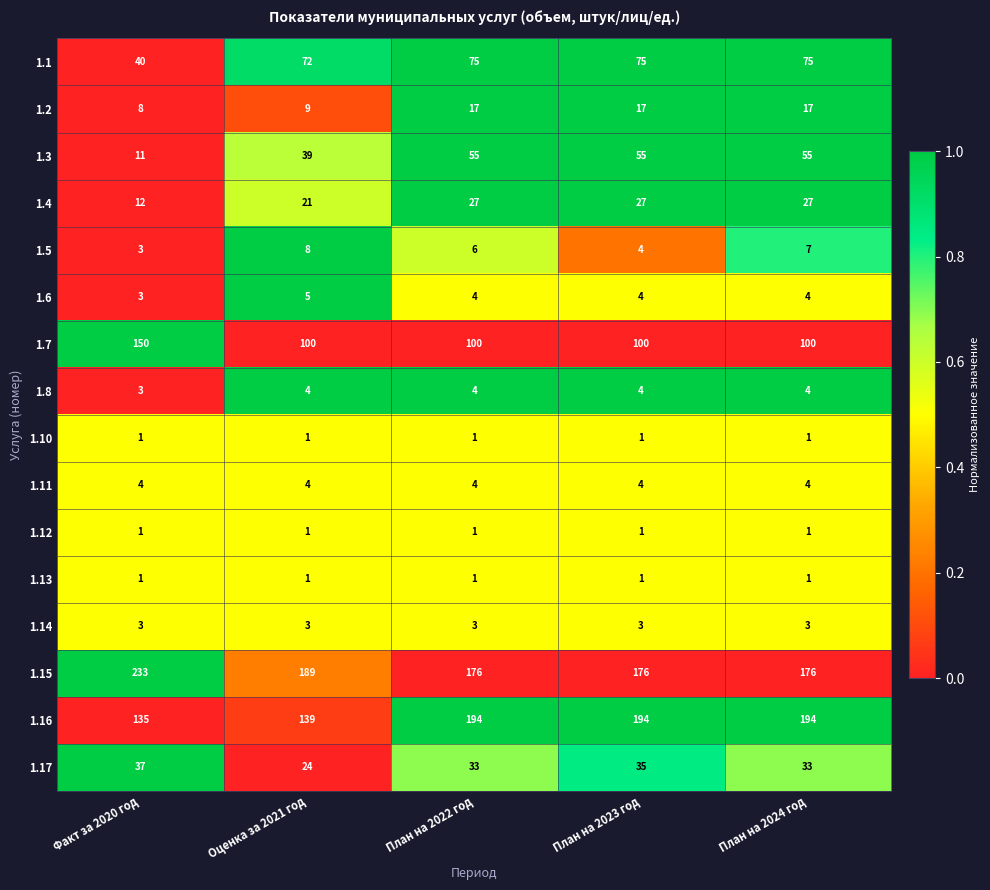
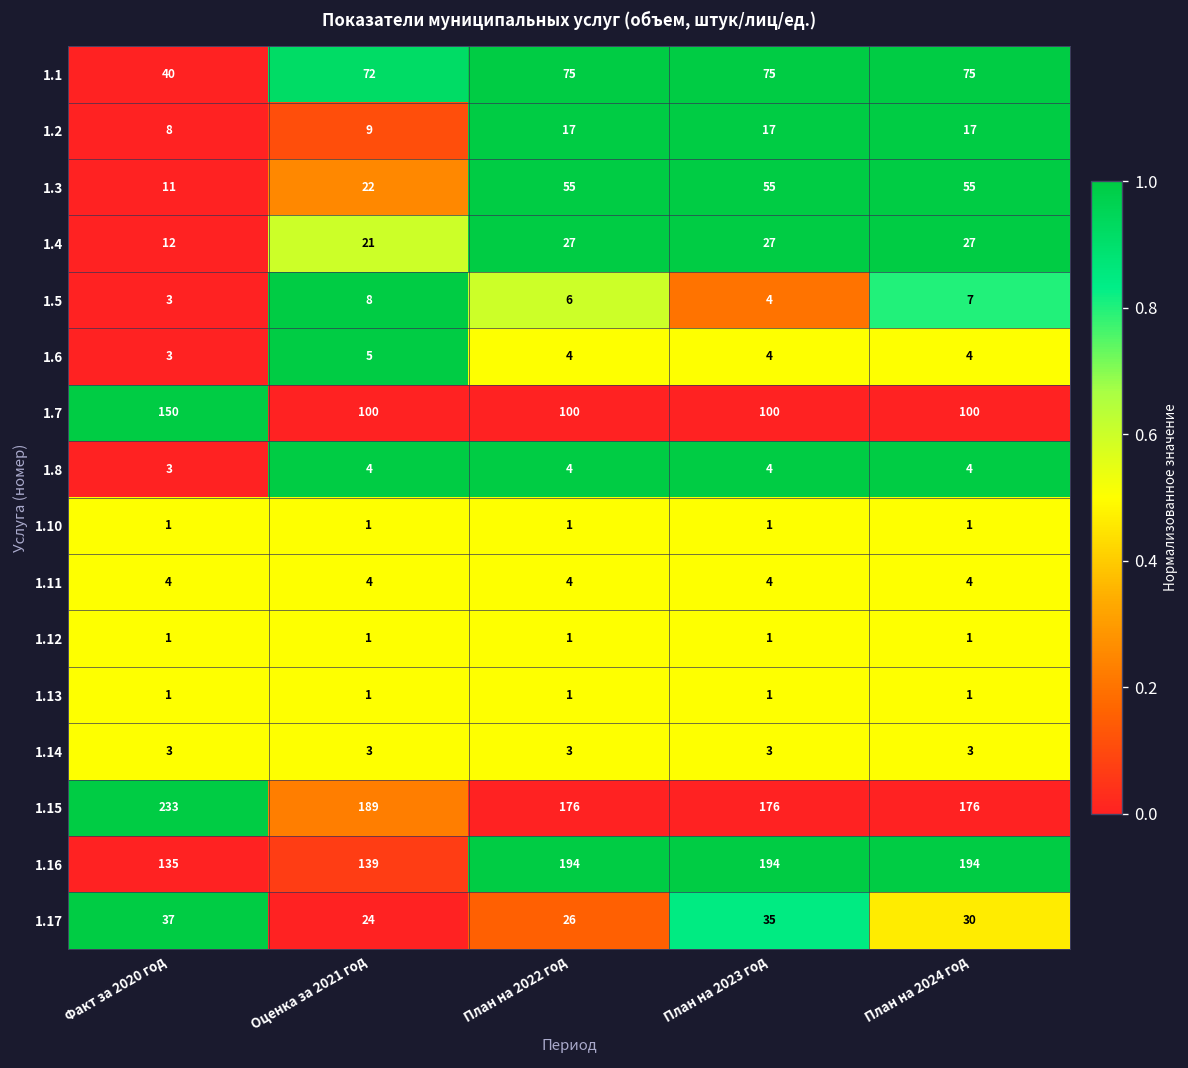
  {
    "1.1": {
      "Факт за 2020 год": 40,
      "Оценка за 2021 год": 72,
      "План на 2022 год": 75,
      "План на 2023 год": 75,
      "План на 2024 год": 75
    },
    "1.2": {
      "Факт за 2020 год": 8,
      "Оценка за 2021 год": 9,
      "План на 2022 год": 17,
      "План на 2023 год": 17,
      "План на 2024 год": 17
    },
    "1.3": {
      "Факт за 2020 год": 11,
-     "Оценка за 2021 год": 39,
+     "Оценка за 2021 год": 22,
      "План на 2022 год": 55,
      "План на 2023 год": 55,
      "План на 2024 год": 55
    },
    "1.4": {
      "Факт за 2020 год": 12,
      "Оценка за 2021 год": 21,
      "План на 2022 год": 27,
      "План на 2023 год": 27,
      "План на 2024 год": 27
    },
    "1.5": {
      "Факт за 2020 год": 3,
      "Оценка за 2021 год": 8,
      "План на 2022 год": 6,
      "План на 2023 год": 4,
      "План на 2024 год": 7
    },
    "1.6": {
      "Факт за 2020 год": 3,
      "Оценка за 2021 год": 5,
      "План на 2022 год": 4,
      "План на 2023 год": 4,
      "План на 2024 год": 4
    },
    "1.7": {
      "Факт за 2020 год": 150,
      "Оценка за 2021 год": 100,
      "План на 2022 год": 100,
      "План на 2023 год": 100,
      "План на 2024 год": 100
    },
    "1.8": {
      "Факт за 2020 год": 3,
      "Оценка за 2021 год": 4,
      "План на 2022 год": 4,
      "План на 2023 год": 4,
      "План на 2024 год": 4
    },
    "1.10": {
      "Факт за 2020 год": 1,
      "Оценка за 2021 год": 1,
      "План на 2022 год": 1,
      "План на 2023 год": 1,
      "План на 2024 год": 1
    },
    "1.11": {
      "Факт за 2020 год": 4,
      "Оценка за 2021 год": 4,
      "План на 2022 год": 4,
      "План на 2023 год": 4,
      "План на 2024 год": 4
    },
    "1.12": {
      "Факт за 2020 год": 1,
      "Оценка за 2021 год": 1,
      "План на 2022 год": 1,
      "План на 2023 год": 1,
      "План на 2024 год": 1
    },
    "1.13": {
      "Факт за 2020 год": 1,
      "Оценка за 2021 год": 1,
      "План на 2022 год": 1,
      "План на 2023 год": 1,
      "План на 2024 год": 1
    },
    "1.14": {
      "Факт за 2020 год": 3,
      "Оценка за 2021 год": 3,
      "План на 2022 год": 3,
      "План на 2023 год": 3,
      "План на 2024 год": 3
    },
    "1.15": {
      "Факт за 2020 год": 233,
      "Оценка за 2021 год": 189,
      "План на 2022 год": 176,
      "План на 2023 год": 176,
      "План на 2024 год": 176
    },
    "1.16": {
      "Факт за 2020 год": 135,
      "Оценка за 2021 год": 139,
      "План на 2022 год": 194,
      "План на 2023 год": 194,
      "План на 2024 год": 194
    },
    "1.17": {
      "Факт за 2020 год": 37,
      "Оценка за 2021 год": 24,
-     "План на 2022 год": 33,
+     "План на 2022 год": 26,
      "План на 2023 год": 35,
-     "План на 2024 год": 33
+     "План на 2024 год": 30
    }
  }
